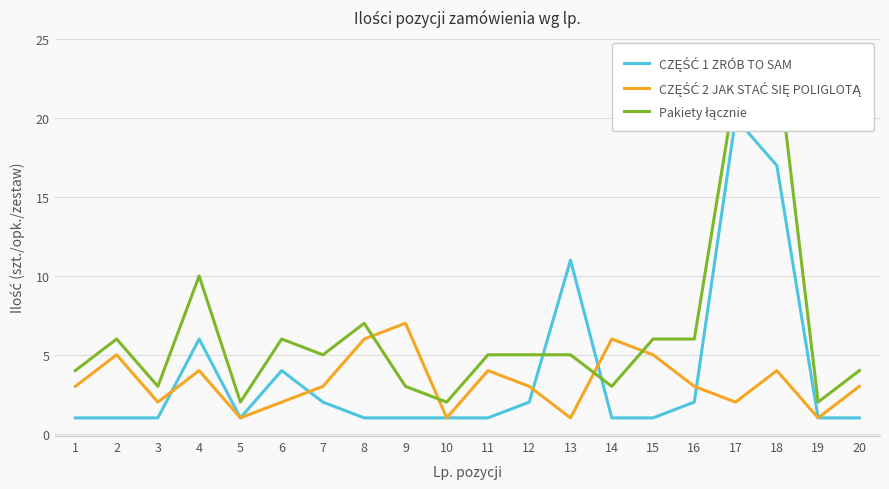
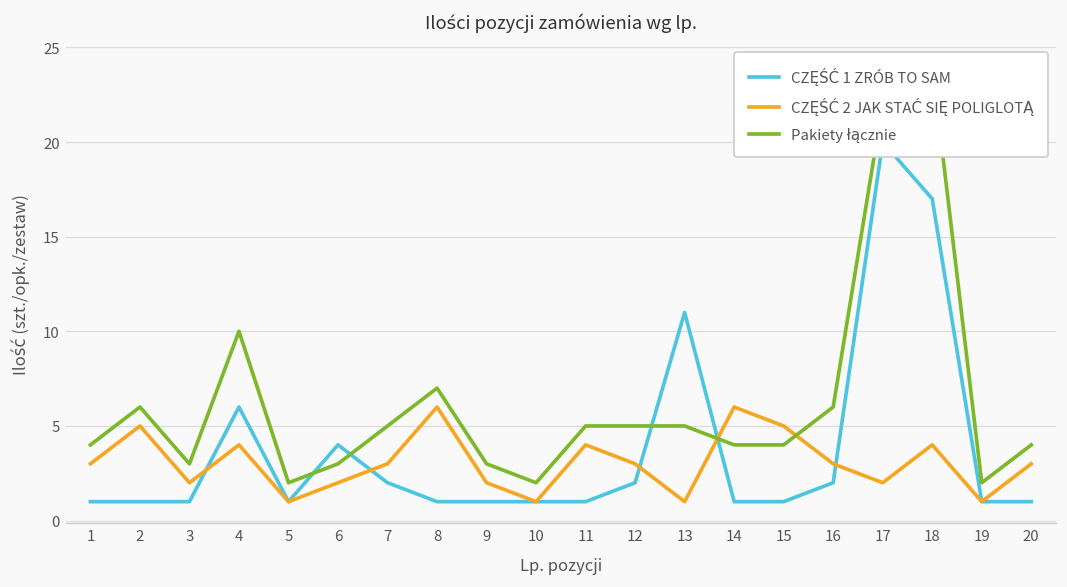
  {
    "CZĘŚĆ 1 ZRÓB TO SAM": {
      "1": 1,
      "2": 1,
      "3": 1,
      "4": 6,
      "6": 4,
      "7": 2,
      "8": 1,
      "9": 1,
      "11": 1,
      "12": 2,
      "13": 11,
      "14": 1,
      "15": 1,
      "16": 2,
      "18": 17,
      "20": 1
    },
    "CZĘŚĆ 2 JAK STAĆ SIĘ POLIGLOTĄ": {
      "1": 3,
      "2": 5,
      "3": 2,
      "4": 4,
      "6": 2,
      "7": 3,
      "8": 6,
-     "9": 7,
+     "9": 2,
      "11": 4,
      "12": 3,
      "13": 1,
      "14": 6,
      "15": 5,
      "16": 3,
      "17": 2,
      "18": 4,
      "20": 3
    },
    "Pakiety łącznie": {
      "1": 4,
      "2": 6,
      "3": 3,
      "4": 10,
      "5": 2,
-     "6": 6,
+     "6": 3,
      "7": 5,
      "8": 7,
      "9": 3,
      "10": 2,
      "11": 5,
      "12": 5,
      "13": 5,
-     "14": 3,
-     "15": 6,
+     "14": 4,
+     "15": 4,
      "16": 6,
      "19": 2,
      "20": 4
    }
  }
